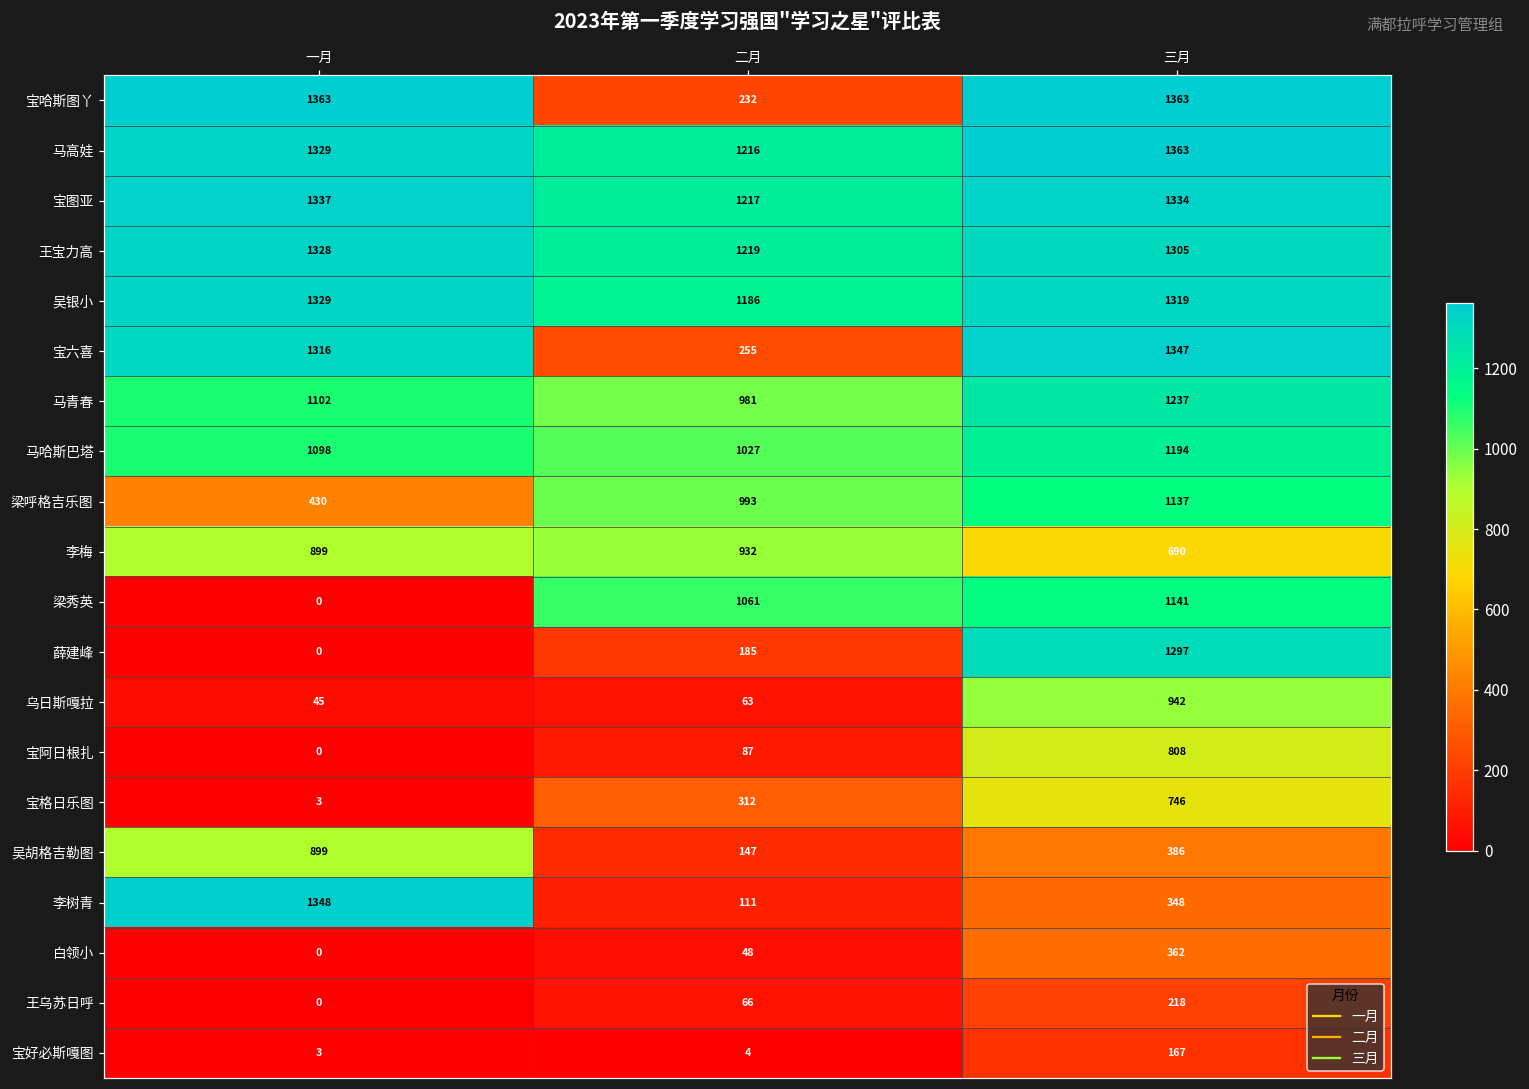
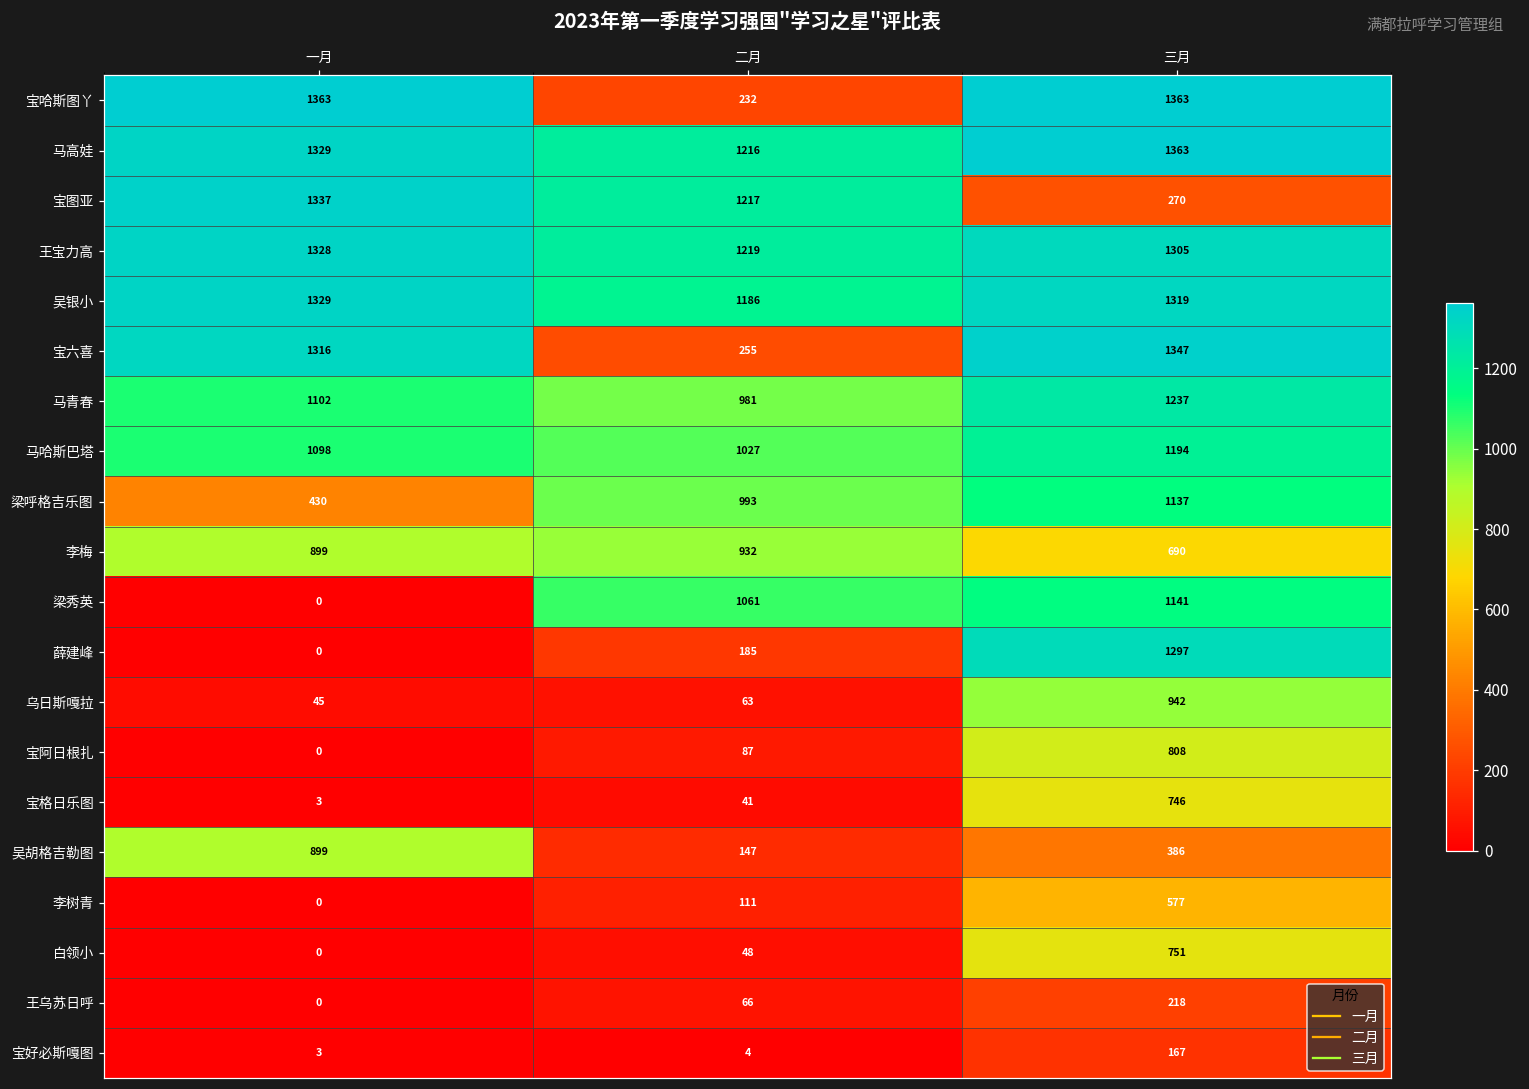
  {
    "宝哈斯图丫": {
      "一月": 1363,
      "二月": 232,
      "三月": 1363
    },
    "马高娃": {
      "一月": 1329,
      "二月": 1216,
      "三月": 1363
    },
    "宝图亚": {
      "一月": 1337,
      "二月": 1217,
-     "三月": 1334
+     "三月": 270
    },
    "王宝力高": {
      "一月": 1328,
      "二月": 1219,
      "三月": 1305
    },
    "吴银小": {
      "一月": 1329,
      "二月": 1186,
      "三月": 1319
    },
    "宝六喜": {
      "一月": 1316,
      "二月": 255,
      "三月": 1347
    },
    "马青春": {
      "一月": 1102,
      "二月": 981,
      "三月": 1237
    },
    "马哈斯巴塔": {
      "一月": 1098,
      "二月": 1027,
      "三月": 1194
    },
    "梁呼格吉乐图": {
      "一月": 430,
      "二月": 993,
      "三月": 1137
    },
    "李梅": {
      "一月": 899,
      "二月": 932,
      "三月": 690
    },
    "梁秀英": {
      "一月": 0,
      "二月": 1061,
      "三月": 1141
    },
    "薛建峰": {
      "一月": 0,
      "二月": 185,
      "三月": 1297
    },
    "乌日斯嘎拉": {
      "一月": 45,
      "二月": 63,
      "三月": 942
    },
    "宝阿日根扎": {
      "一月": 0,
      "二月": 87,
      "三月": 808
    },
    "宝格日乐图": {
      "一月": 3,
-     "二月": 312,
+     "二月": 41,
      "三月": 746
    },
    "吴胡格吉勒图": {
      "一月": 899,
      "二月": 147,
      "三月": 386
    },
    "李树青": {
-     "一月": 1348,
+     "一月": 0,
      "二月": 111,
-     "三月": 348
+     "三月": 577
    },
    "白领小": {
      "一月": 0,
      "二月": 48,
-     "三月": 362
+     "三月": 751
    },
    "王乌苏日呼": {
      "一月": 0,
      "二月": 66,
      "三月": 218
    },
    "宝好必斯嘎图": {
      "一月": 3,
      "二月": 4,
      "三月": 167
    }
  }
